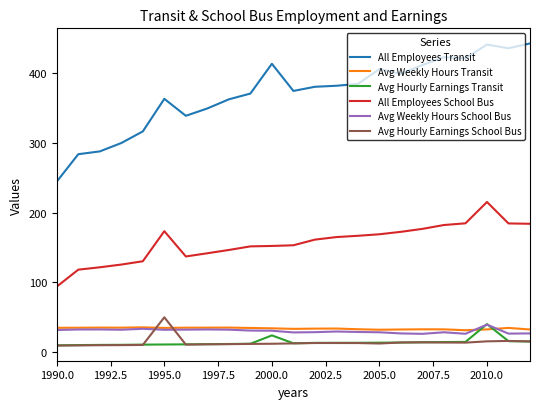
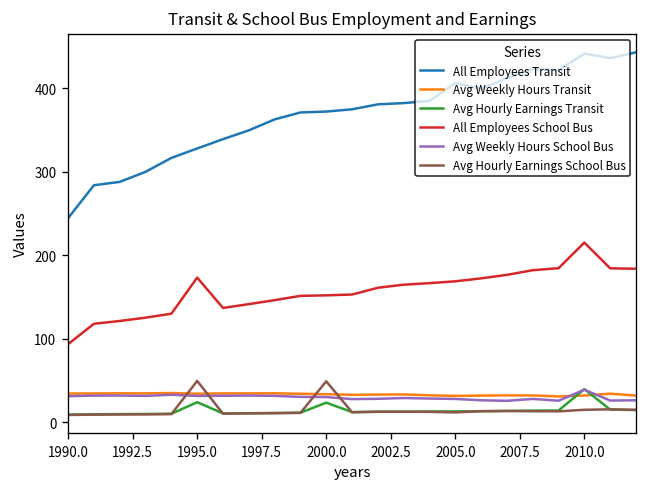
  {
    "All Employees Transit": {
      "1990.0": 240,
-     "1995.0": 360,
-     "2000.0": 410
+     "1995.0": 330,
+     "2000.0": 370
    },
    "Avg Weekly Hours Transit": {
      "2005.0": 30,
      "2010.0": 30
    },
    "Avg Hourly Earnings Transit": {
-     "1995.0": 10,
+     "1995.0": 20,
      "2000.0": 20
    },
    "All Employees School Bus": {
      "1990.0": 90,
      "1995.0": 170,
      "2000.0": 150,
      "2005.0": 170,
      "2010.0": 220
    },
    "Avg Weekly Hours School Bus": {
      "2005.0": 30
    },
    "Avg Hourly Earnings School Bus": {
      "1995.0": 50,
-     "2000.0": 10,
+     "2000.0": 50,
      "2010.0": 10
    }
  }
